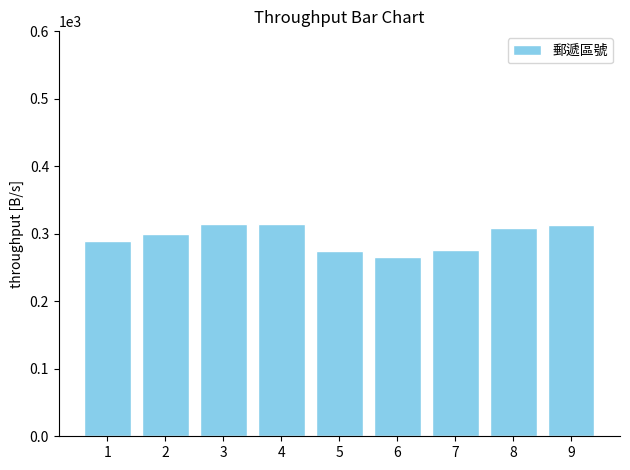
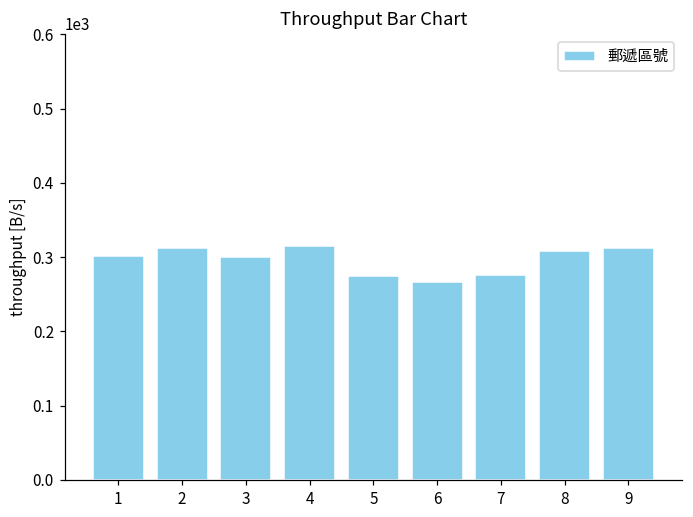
  {
-   "1": 290,
-   "2": 300,
-   "3": 310,
+   "1": 300,
+   "2": 310,
+   "3": 300,
    "4": 320,
    "5": 280,
    "6": 270,
    "7": 280,
    "8": 310,
    "9": 310
  }
